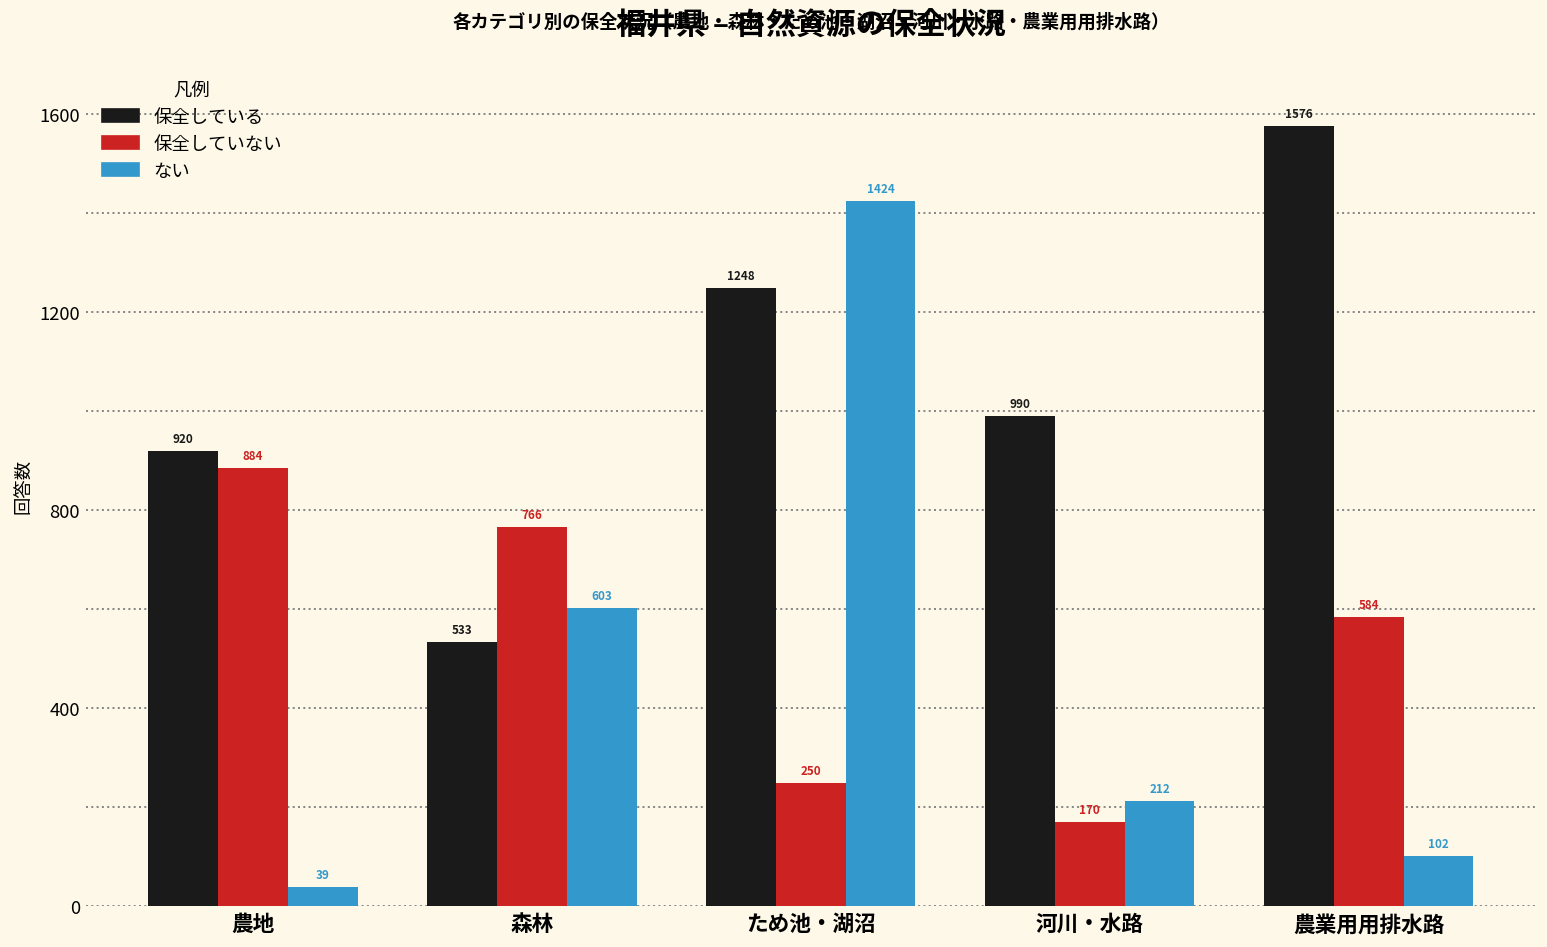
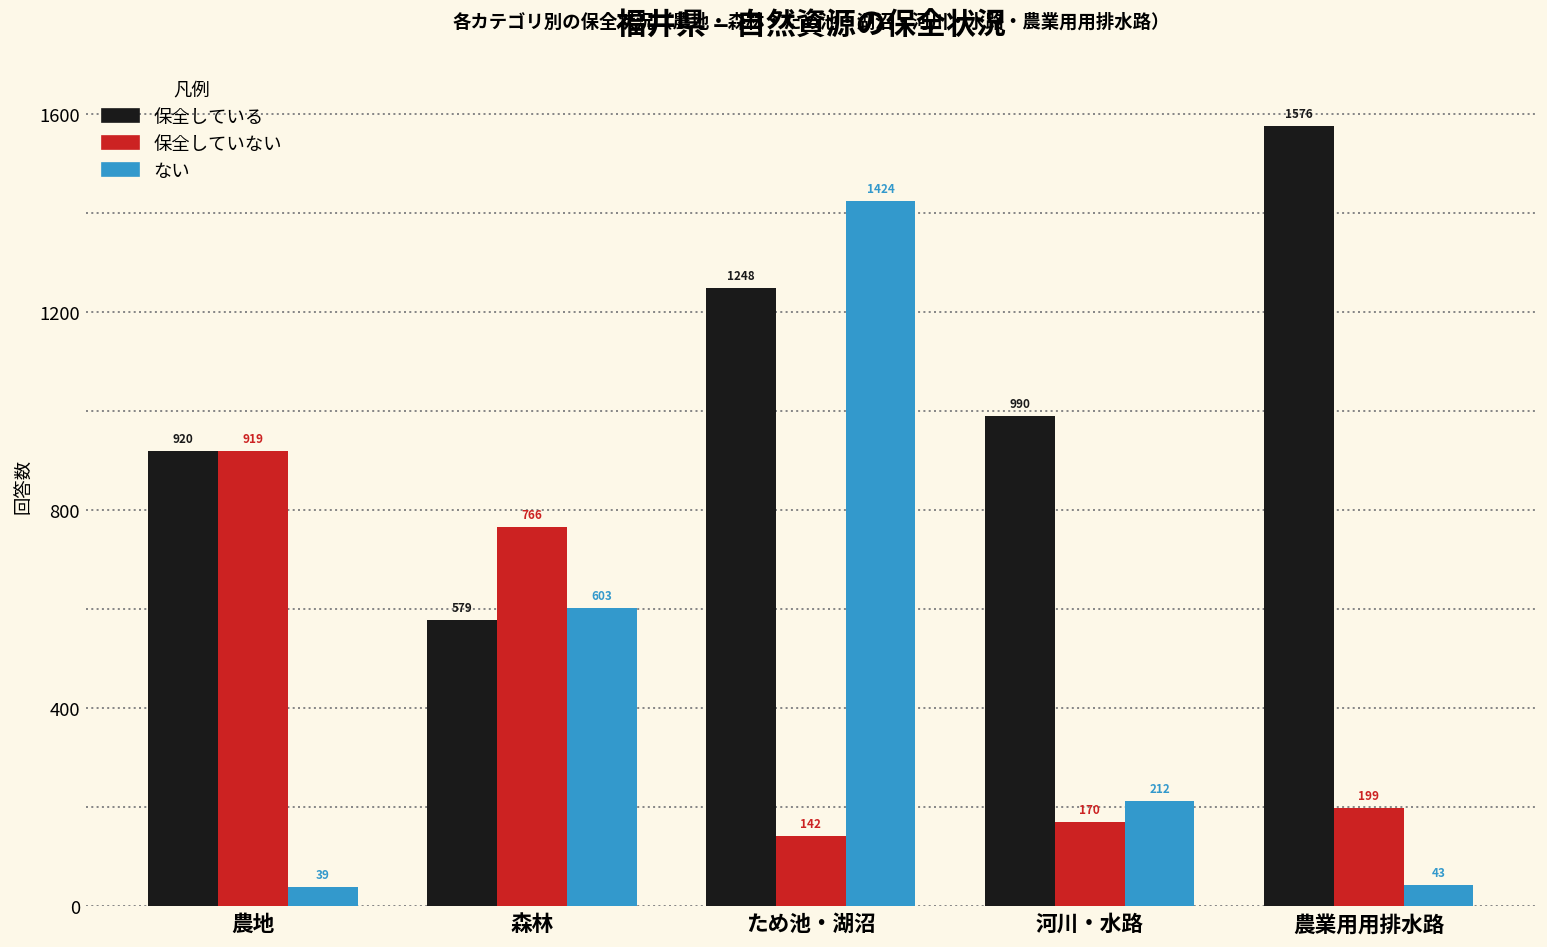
  {
    "保全している": {
      "農地": 920,
-     "森林": 533,
+     "森林": 579,
      "ため池・湖沼": 1248,
      "河川・水路": 990,
      "農業用用排水路": 1576
    },
    "保全していない": {
-     "農地": 884,
+     "農地": 919,
      "森林": 766,
-     "ため池・湖沼": 250,
+     "ため池・湖沼": 142,
      "河川・水路": 170,
-     "農業用用排水路": 584
+     "農業用用排水路": 199
    },
    "ない": {
      "農地": 39,
      "森林": 603,
      "ため池・湖沼": 1424,
      "河川・水路": 212,
-     "農業用用排水路": 102
+     "農業用用排水路": 43
    }
  }
